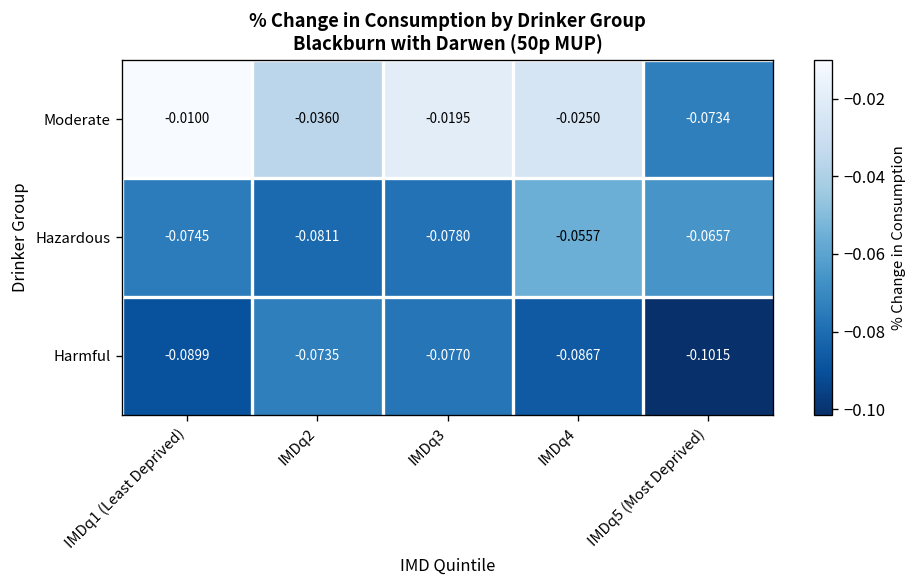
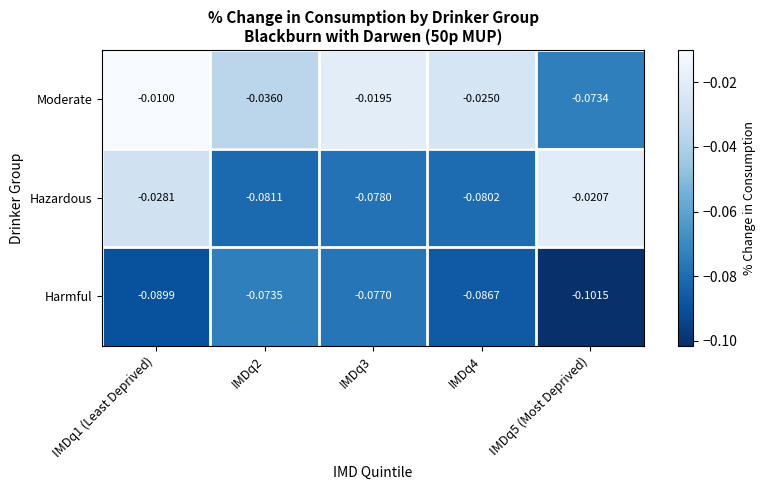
  {
    "Moderate": {
      "IMDq1 (Least Deprived)": -0.0100,
      "IMDq2": -0.0360,
      "IMDq3": -0.0195,
      "IMDq4": -0.0250,
      "IMDq5 (Most Deprived)": -0.0734
    },
    "Hazardous": {
-     "IMDq1 (Least Deprived)": -0.0745,
+     "IMDq1 (Least Deprived)": -0.0281,
      "IMDq2": -0.0811,
      "IMDq3": -0.0780,
-     "IMDq4": -0.0557,
-     "IMDq5 (Most Deprived)": -0.0657
+     "IMDq4": -0.0802,
+     "IMDq5 (Most Deprived)": -0.0207
    },
    "Harmful": {
      "IMDq1 (Least Deprived)": -0.0899,
      "IMDq2": -0.0735,
      "IMDq3": -0.0770,
      "IMDq4": -0.0867,
      "IMDq5 (Most Deprived)": -0.1015
    }
  }
